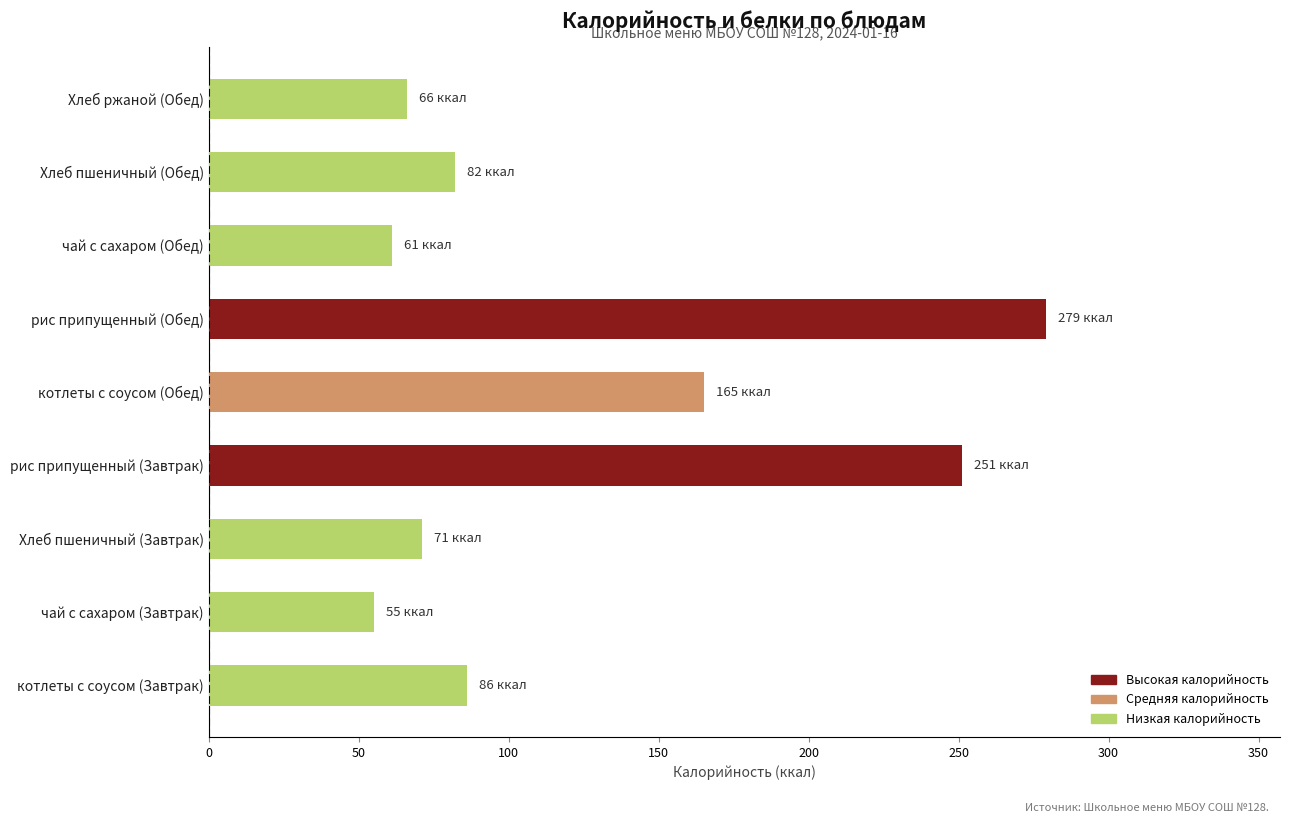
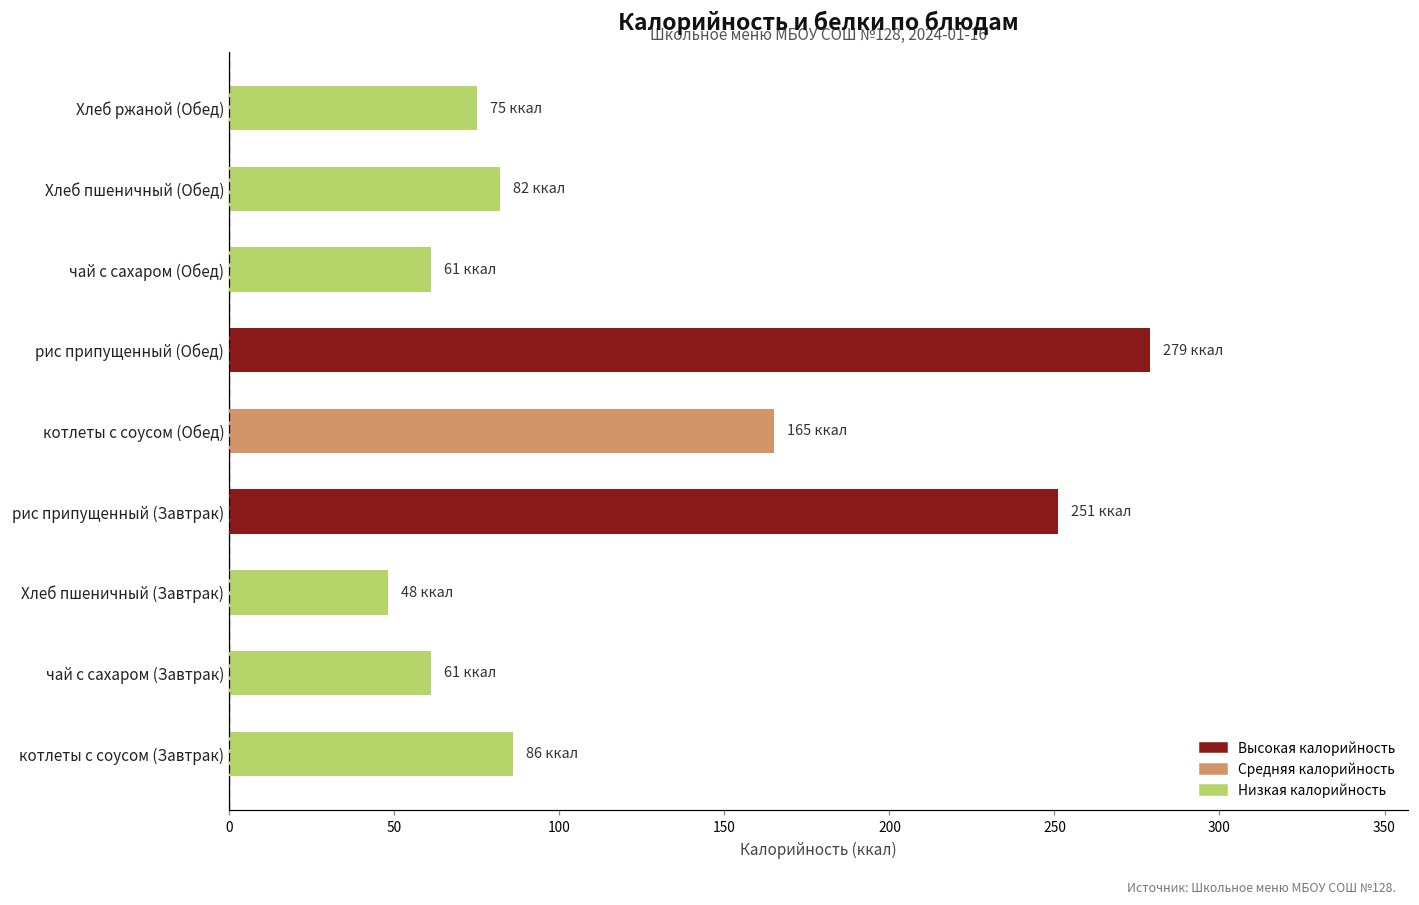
  {
-   "Хлеб ржаной (Обед)": 66,
+   "Хлеб ржаной (Обед)": 75,
    "Хлеб пшеничный (Обед)": 82,
    "чай с сахаром (Обед)": 61,
    "рис припущенный (Обед)": 279,
    "котлеты с соусом (Обед)": 165,
    "рис припущенный (Завтрак)": 251,
-   "Хлеб пшеничный (Завтрак)": 71,
-   "чай с сахаром (Завтрак)": 55,
+   "Хлеб пшеничный (Завтрак)": 48,
+   "чай с сахаром (Завтрак)": 61,
    "котлеты с соусом (Завтрак)": 86
  }
